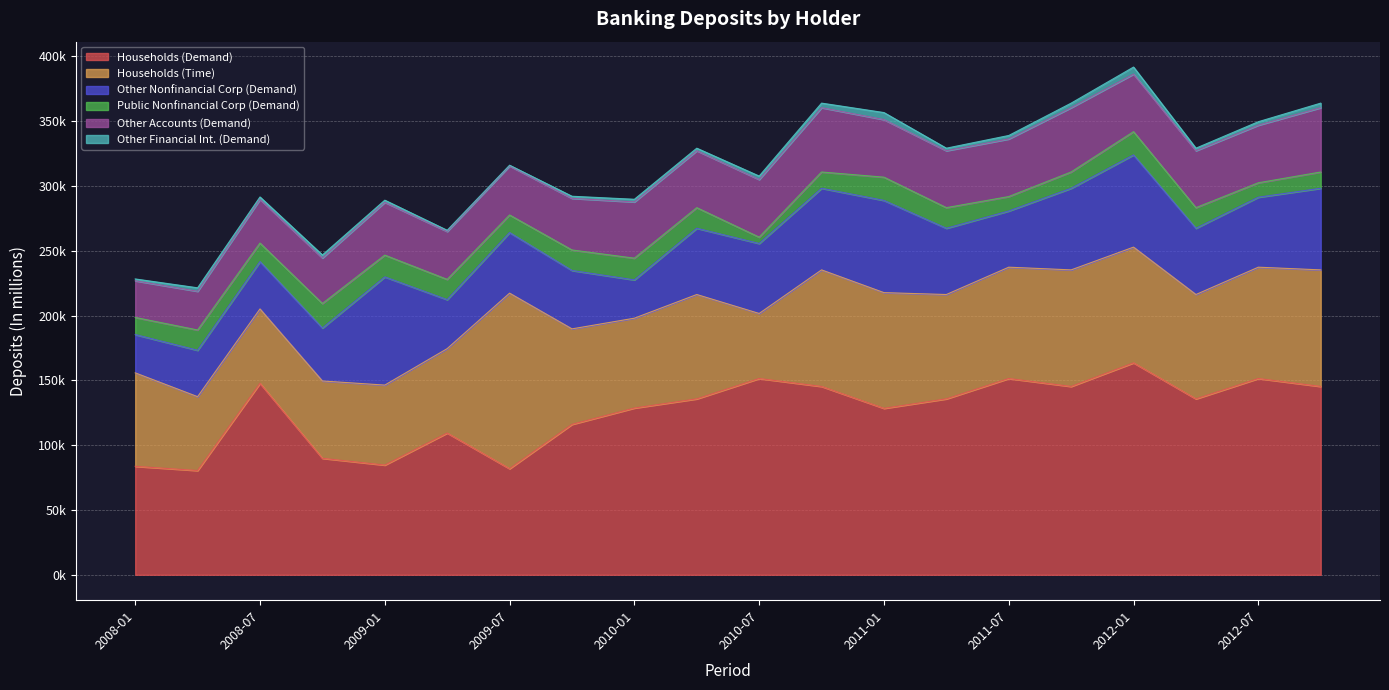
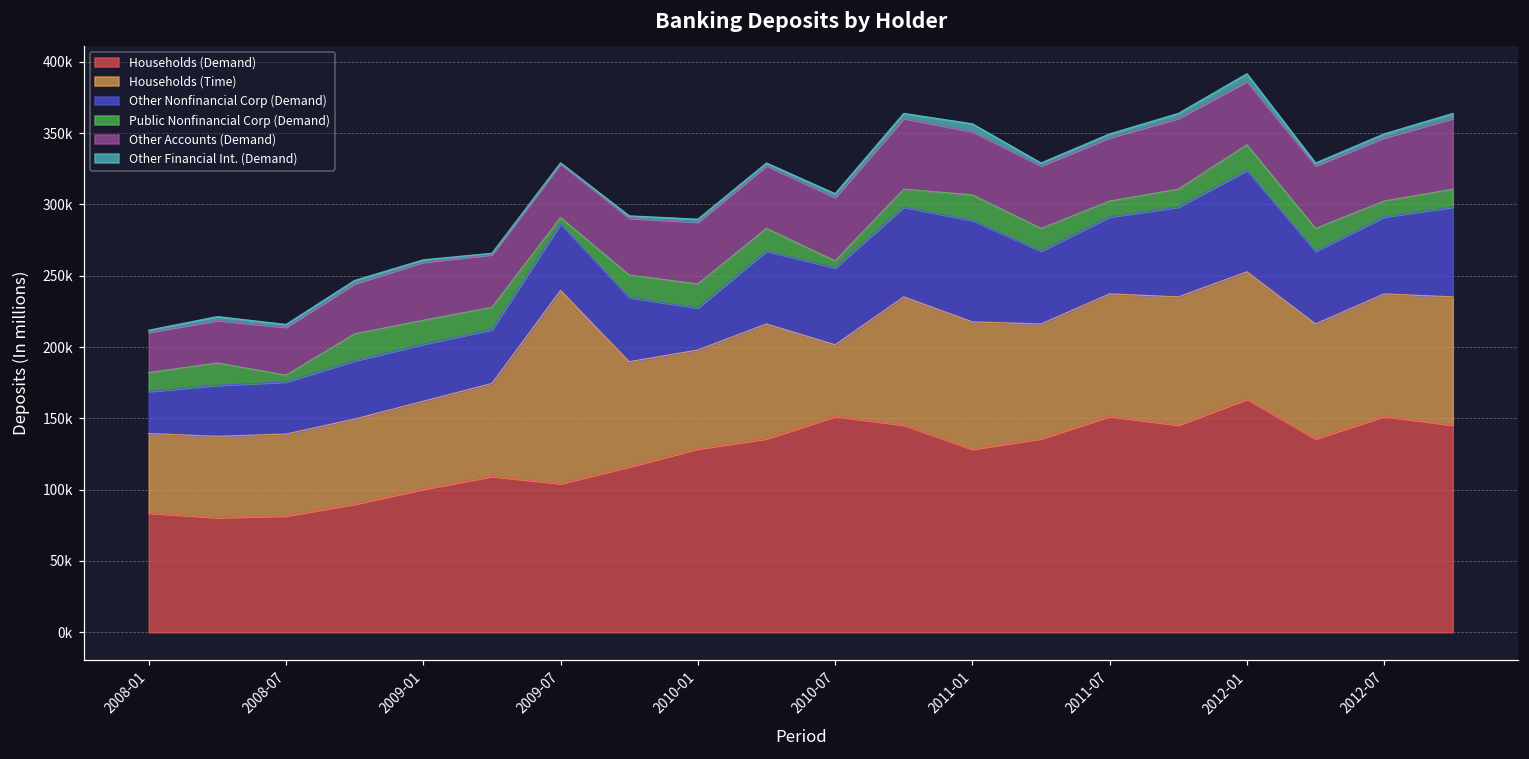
  {
    "Households (Demand)": {
      "2008-01": 84000,
-     "2008-07": 148000,
-     "2009-01": 85000,
-     "2009-07": 82000,
+     "2008-07": 82000,
+     "2009-01": 100000,
+     "2009-07": 104000,
      "2010-01": 129000,
      "2010-07": 151000,
      "2011-01": 128000,
      "2011-07": 151000,
      "2012-01": 163000,
      "2012-07": 151000
    },
    "Households (Time)": {
-     "2008-01": 72000,
+     "2008-01": 56000,
      "2008-07": 57000,
      "2009-01": 62000,
      "2009-07": 135000,
      "2010-01": 69000,
      "2010-07": 50000,
      "2011-01": 89000,
      "2011-07": 86000,
      "2012-01": 89000,
      "2012-07": 86000
    },
    "Other Nonfinancial Corp (Demand)": {
      "2008-01": 30000,
      "2008-07": 37000,
-     "2009-01": 83000,
+     "2009-01": 40000,
      "2009-07": 47000,
      "2010-01": 30000,
      "2010-07": 54000,
      "2011-01": 71000,
-     "2011-07": 43000,
+     "2011-07": 54000,
      "2012-01": 71000,
      "2012-07": 54000
    },
    "Public Nonfinancial Corp (Demand)": {
      "2008-01": 13000,
-     "2008-07": 14000,
+     "2008-07": 5000,
      "2009-01": 17000,
-     "2009-07": 14000,
+     "2009-07": 4000,
      "2010-01": 17000,
      "2010-07": 5000,
      "2011-01": 18000,
      "2011-07": 11000,
      "2012-01": 18000,
      "2012-07": 11000
    },
    "Other Accounts (Demand)": {
      "2010-01": 43000,
      "2010-07": 44000,
      "2011-01": 44000,
      "2011-07": 44000,
      "2012-01": 44000,
      "2012-07": 44000
    },
    "Other Financial Int. (Demand)": {
      "2010-01": 2000,
      "2010-07": 3000,
      "2011-01": 5000,
      "2011-07": 3000,
      "2012-01": 5000,
      "2012-07": 3000
    }
  }
